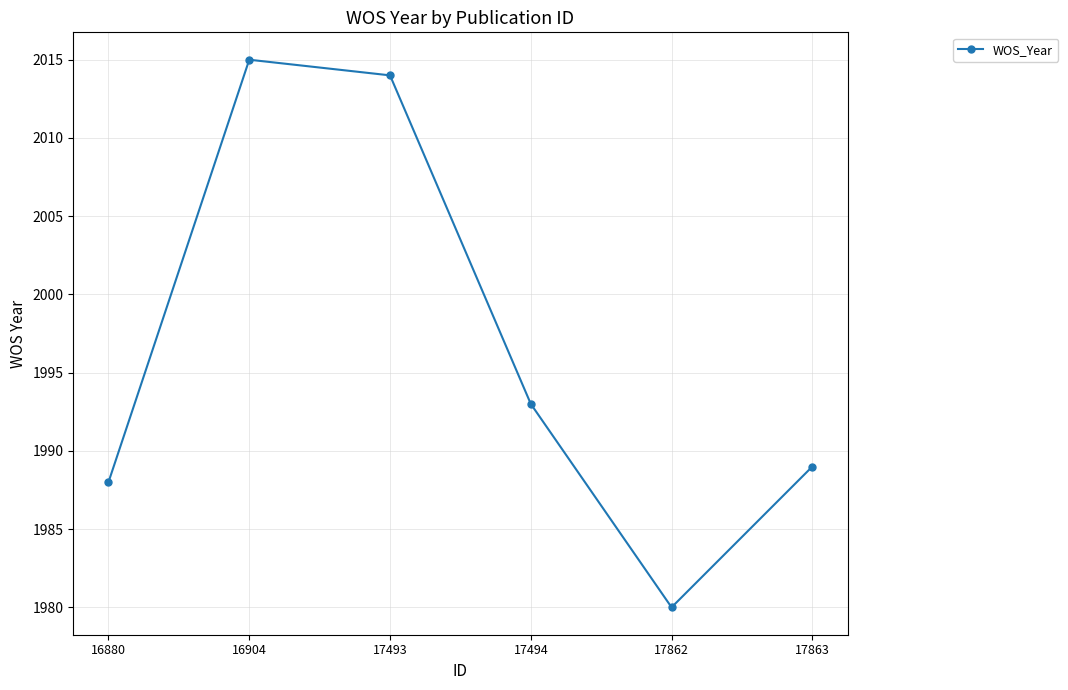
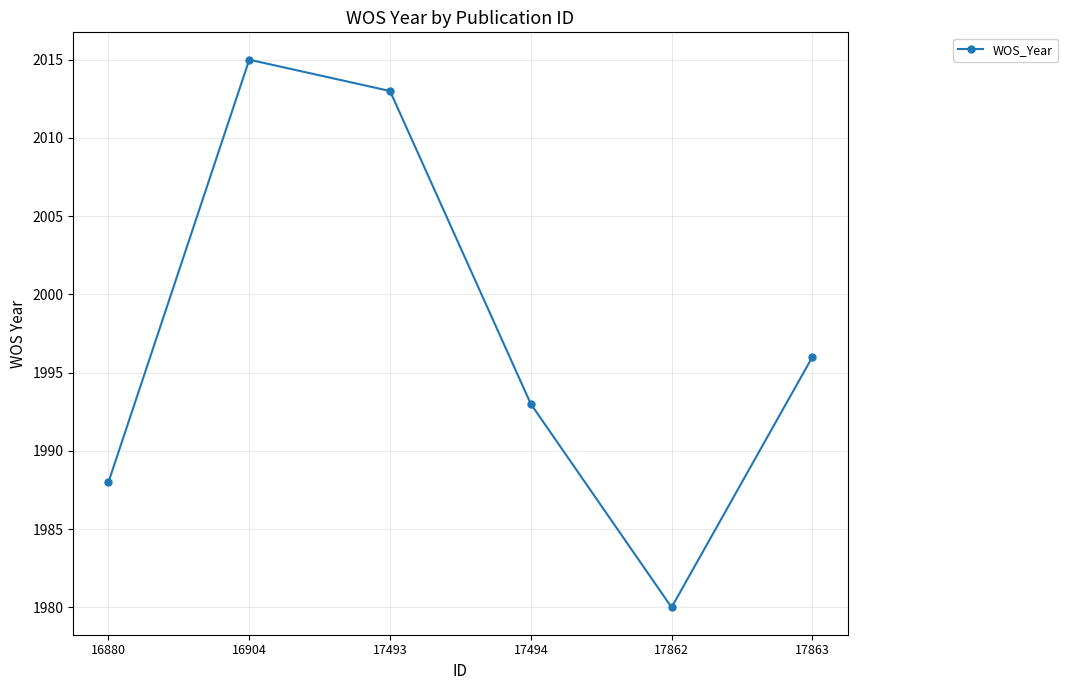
  {
    "16880": 1988,
    "16904": 2015,
-   "17493": 2014,
+   "17493": 2013,
    "17494": 1993,
    "17862": 1980,
-   "17863": 1989
+   "17863": 1996
  }
